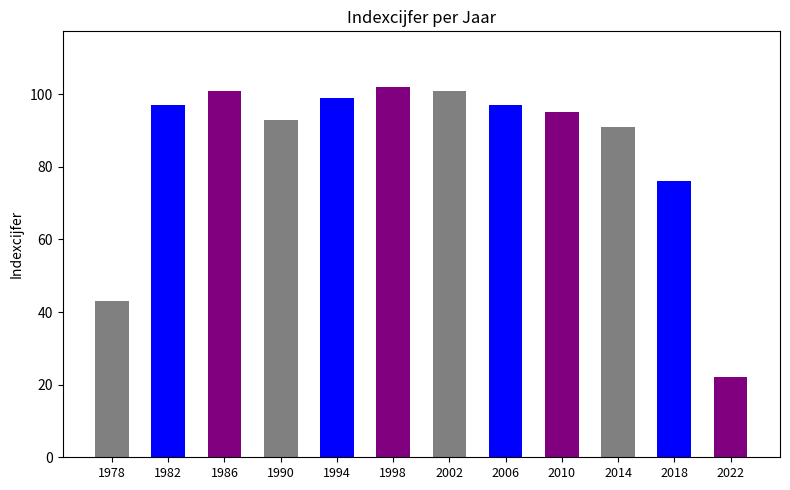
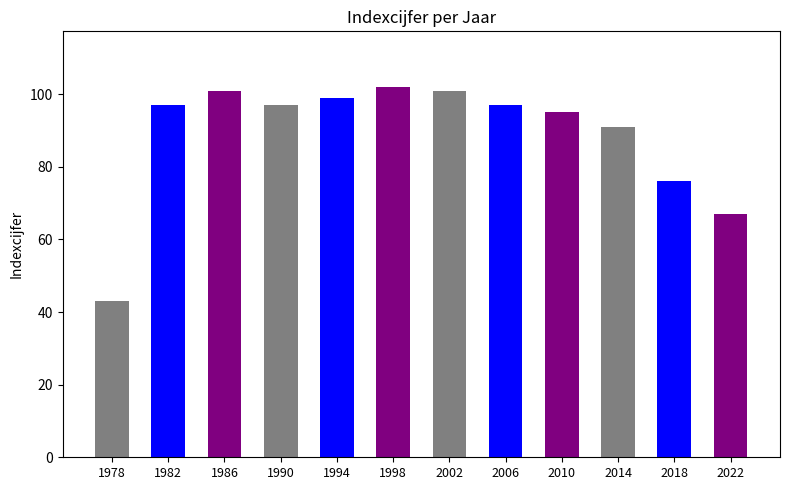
  {
    "1978": 43,
    "1982": 97,
    "1986": 101,
-   "1990": 93,
+   "1990": 97,
    "1994": 99,
    "1998": 102,
    "2002": 101,
    "2006": 97,
    "2010": 95,
    "2014": 91,
    "2018": 76,
-   "2022": 22
+   "2022": 67
  }
